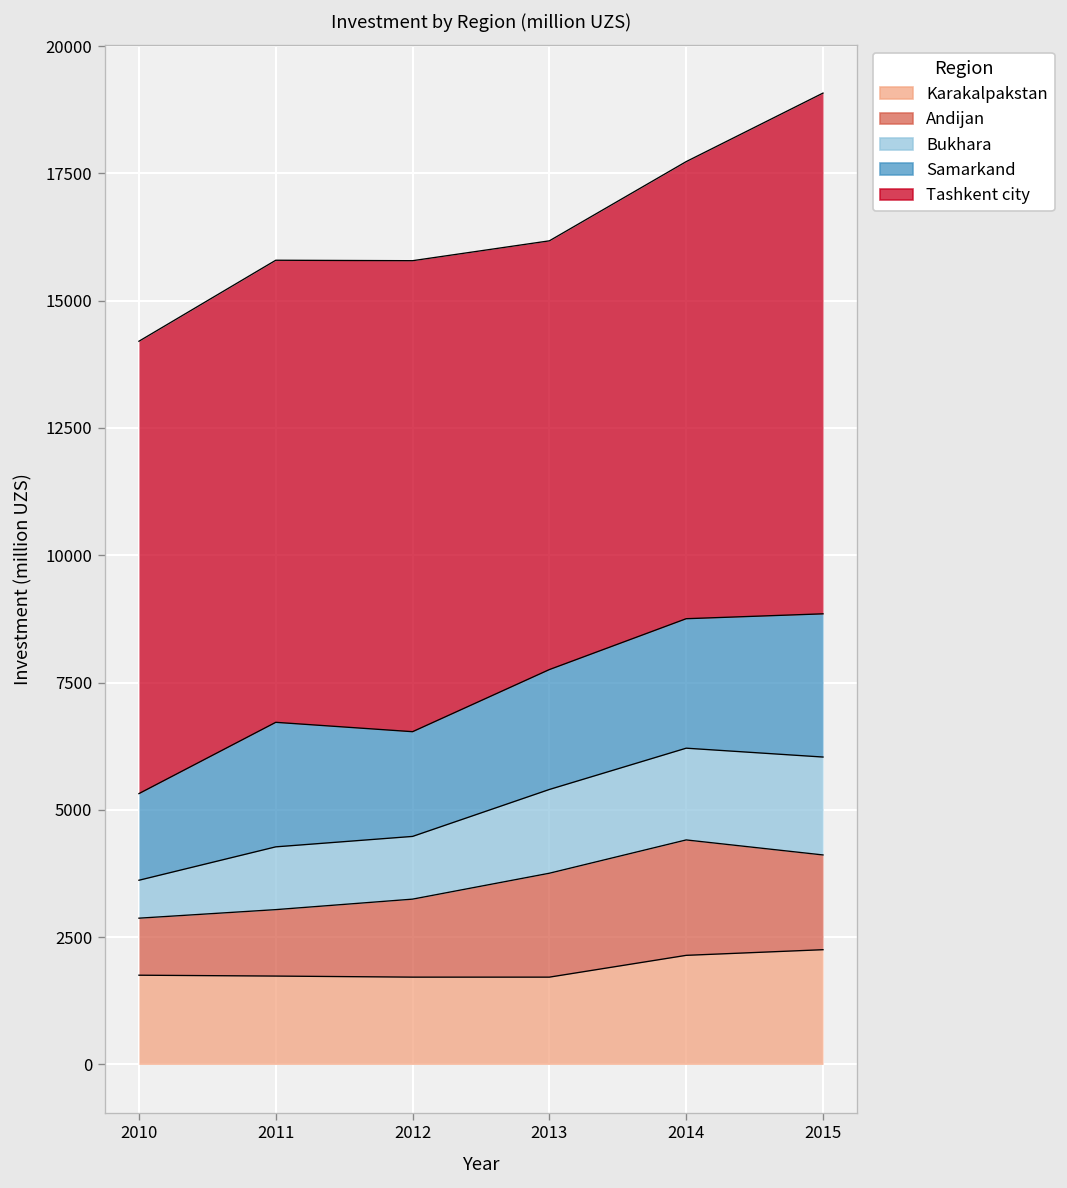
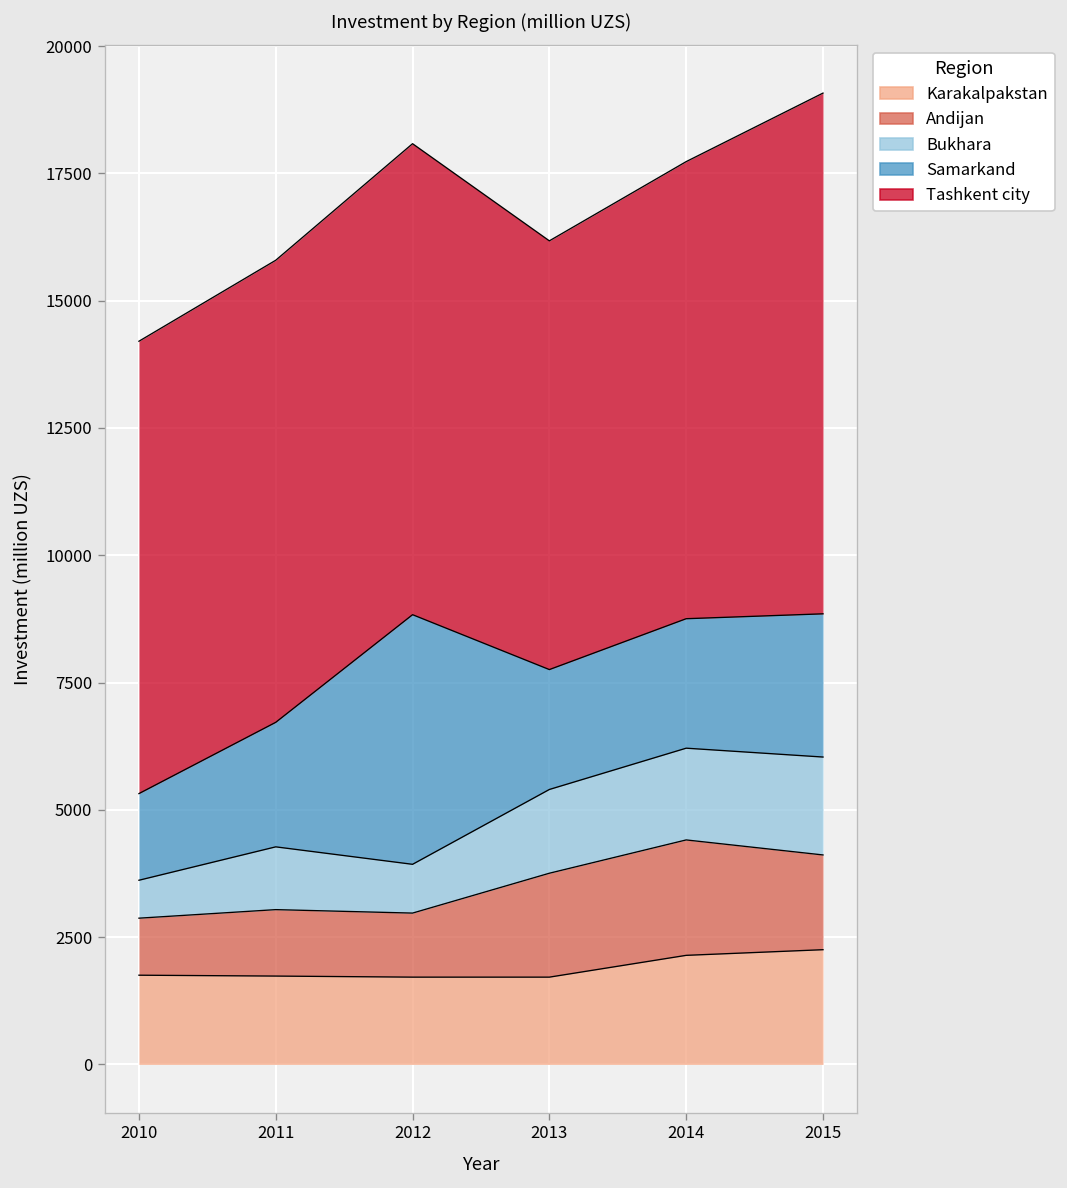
  {
    "Karakalpakstan": {
      "2010": 1800,
      "2011": 1700,
      "2012": 1700,
      "2013": 1700,
      "2014": 2100,
      "2015": 2300
    },
    "Andijan": {
      "2010": 1100,
      "2011": 1300,
-     "2012": 1500,
+     "2012": 1300,
      "2013": 2000,
      "2014": 2300,
      "2015": 1900
    },
    "Bukhara": {
      "2010": 700,
      "2011": 1200,
-     "2012": 1200,
+     "2012": 1000,
      "2013": 1600,
      "2014": 1800,
      "2015": 1900
    },
    "Samarkand": {
      "2010": 1700,
      "2011": 2400,
-     "2012": 2100,
+     "2012": 4900,
      "2013": 2400,
      "2014": 2500,
      "2015": 2800
    },
    "Tashkent city": {
      "2010": 8900,
      "2011": 9100,
      "2012": 9300,
      "2013": 8400,
      "2014": 9000,
      "2015": 10200
    }
  }
